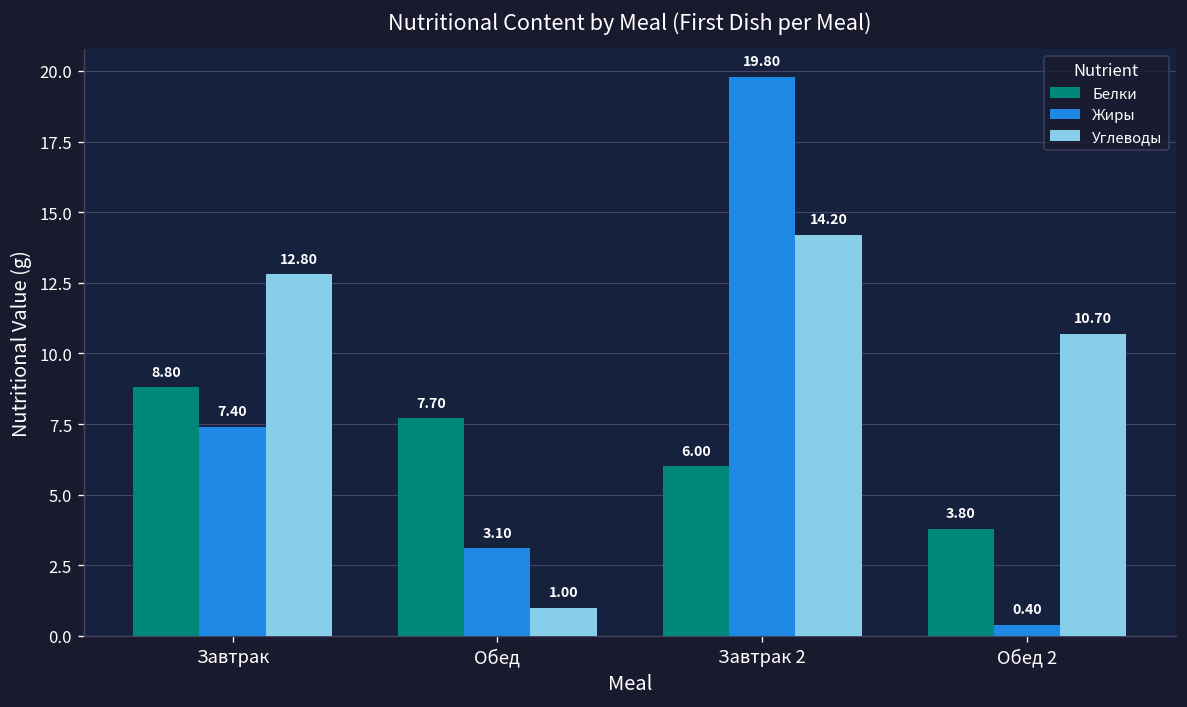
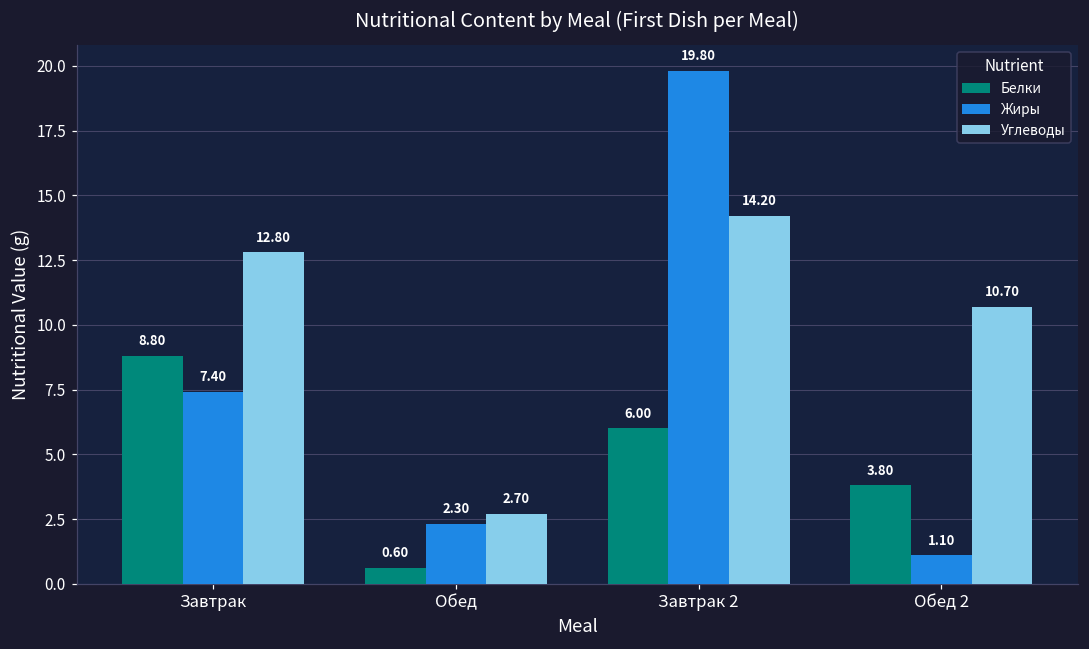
  {
    "Белки": {
      "Завтрак": 8.80,
-     "Обед": 7.70,
+     "Обед": 0.60,
      "Завтрак 2": 6.00,
      "Обед 2": 3.80
    },
    "Жиры": {
      "Завтрак": 7.40,
-     "Обед": 3.10,
+     "Обед": 2.30,
      "Завтрак 2": 19.80,
-     "Обед 2": 0.40
+     "Обед 2": 1.10
    },
    "Углеводы": {
      "Завтрак": 12.80,
-     "Обед": 1.00,
+     "Обед": 2.70,
      "Завтрак 2": 14.20,
      "Обед 2": 10.70
    }
  }
